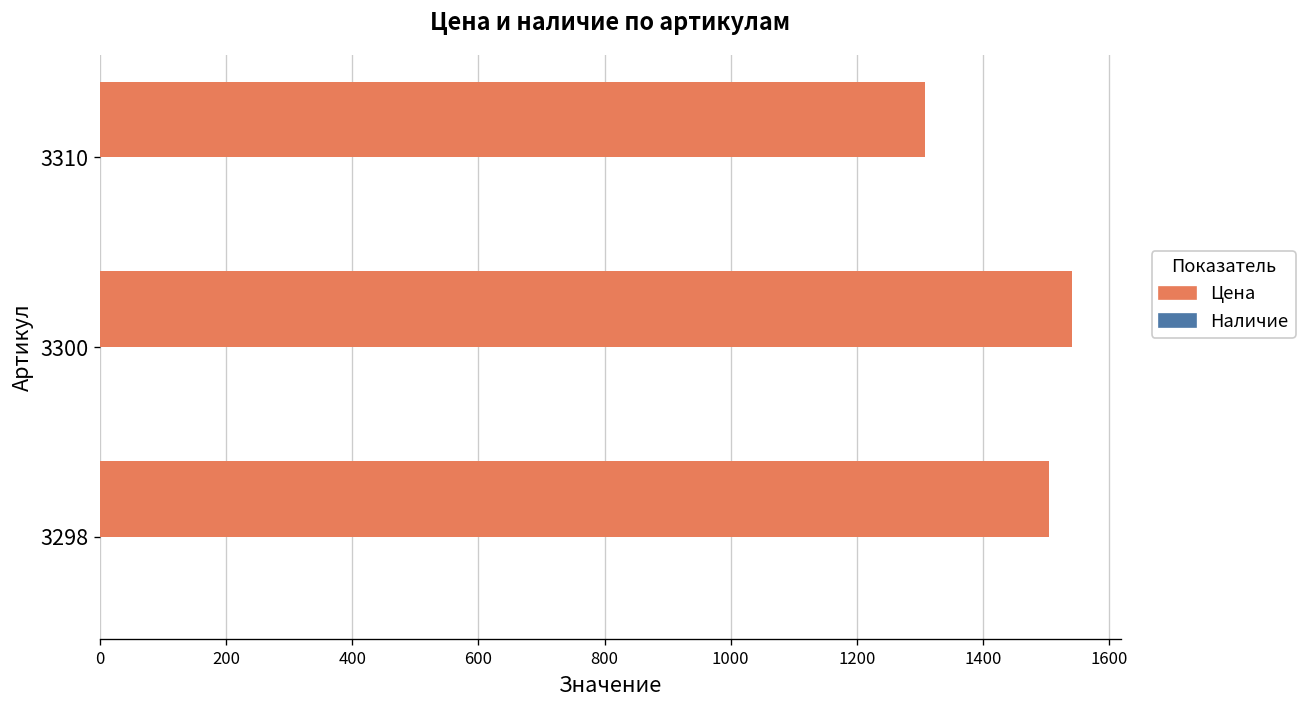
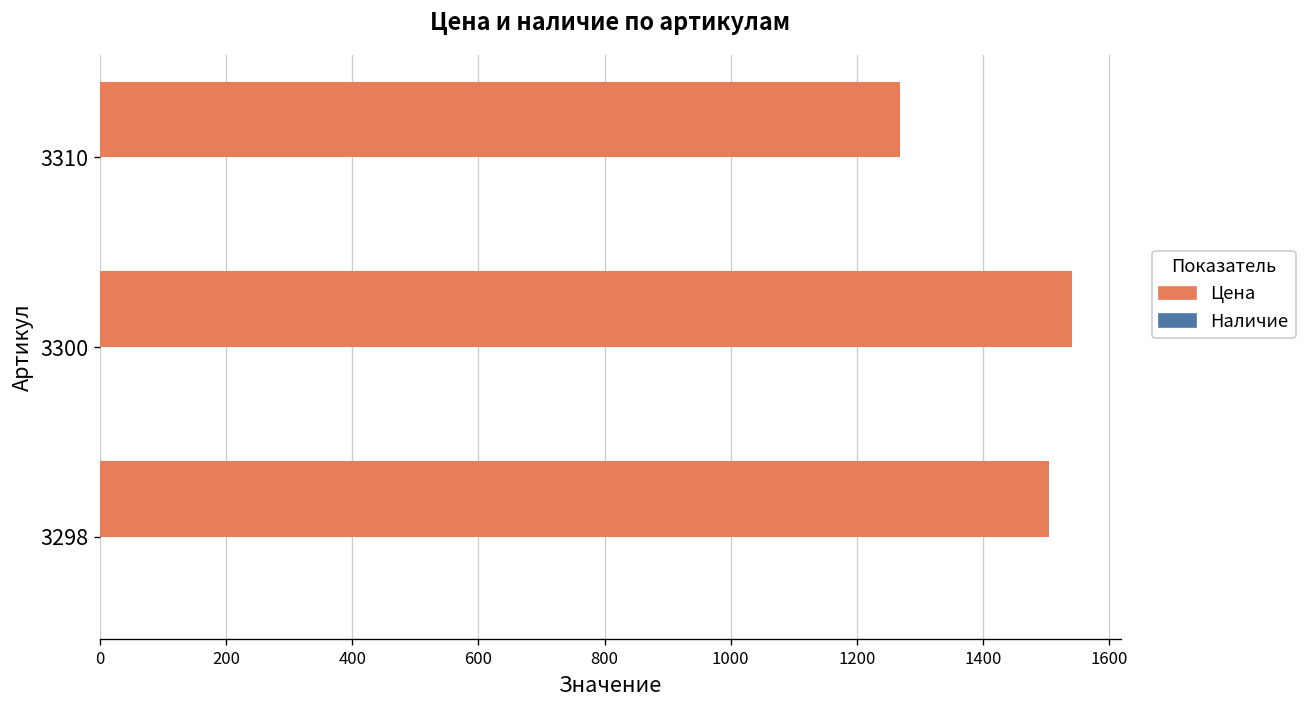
  {
    "Цена": {
-     "3310": 1310,
+     "3310": 1270,
      "3300": 1540,
      "3298": 1510
    },
    "Наличие": {
      "3310": 0,
      "3300": 0,
      "3298": 0
    }
  }
